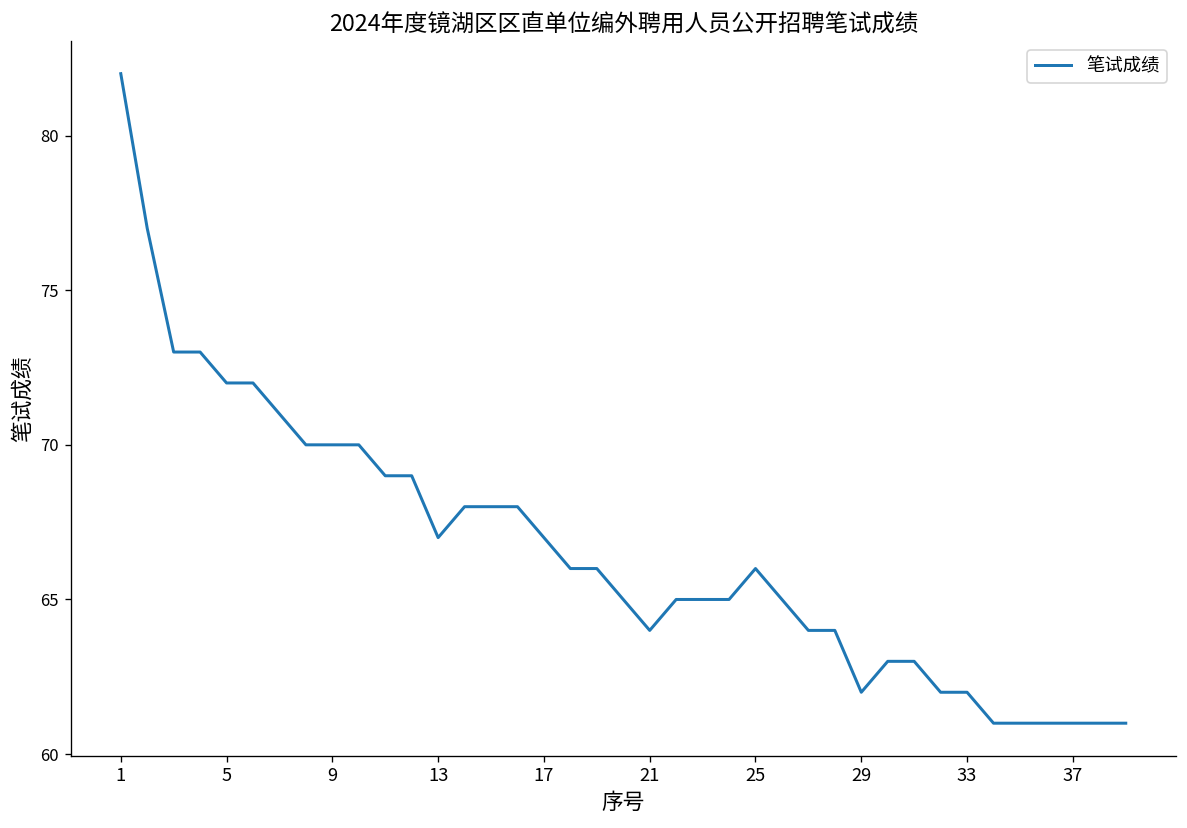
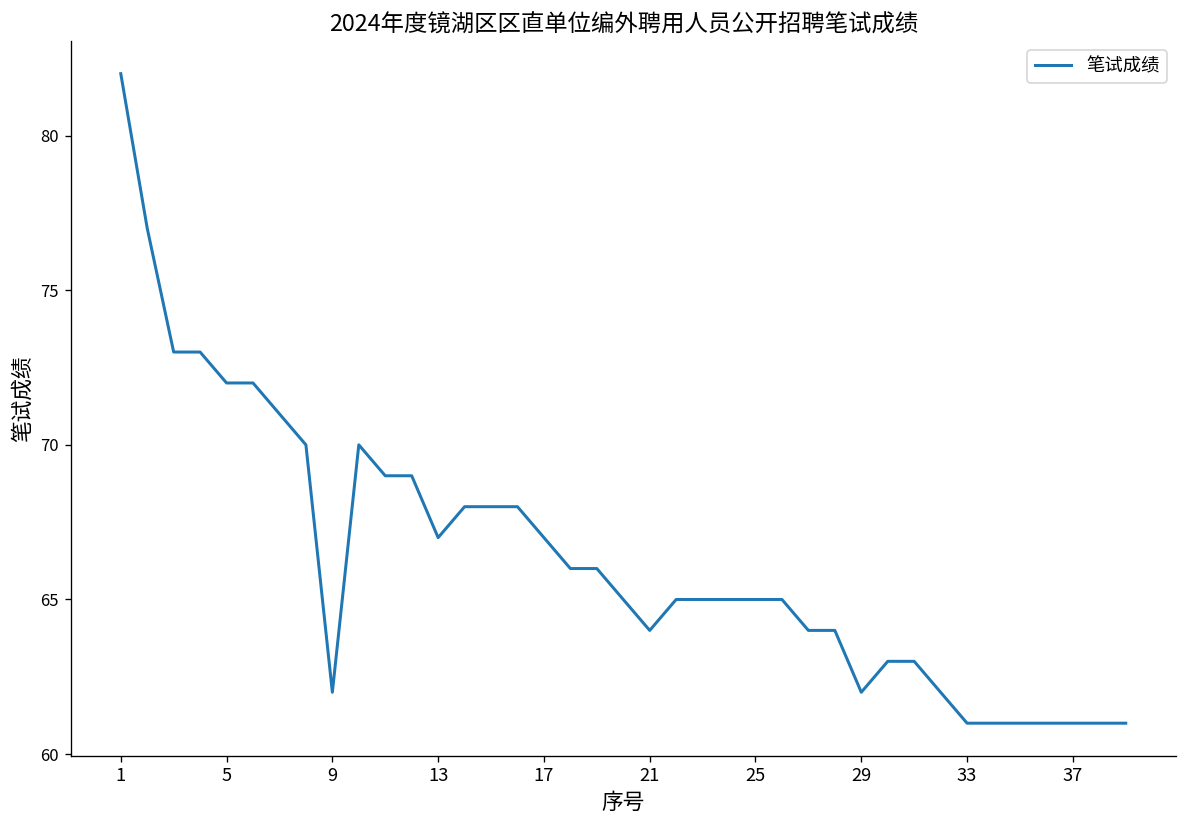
  {
    "1": 82,
    "5": 72,
-   "9": 70,
+   "9": 62,
    "13": 67,
    "17": 67,
    "21": 64,
-   "25": 66,
+   "25": 65,
    "29": 62,
-   "33": 62,
+   "33": 61,
    "37": 61
  }
